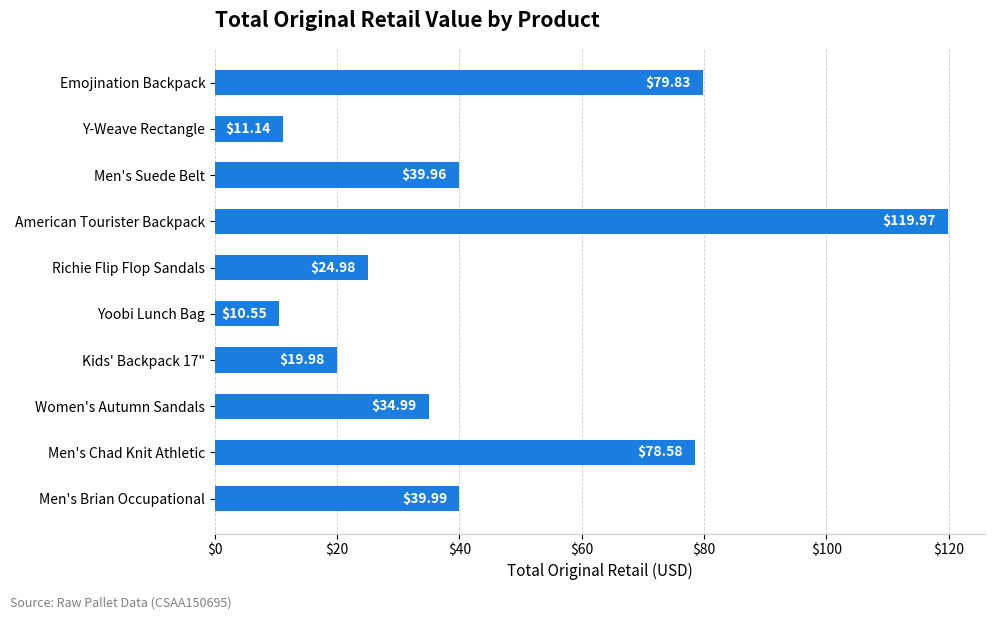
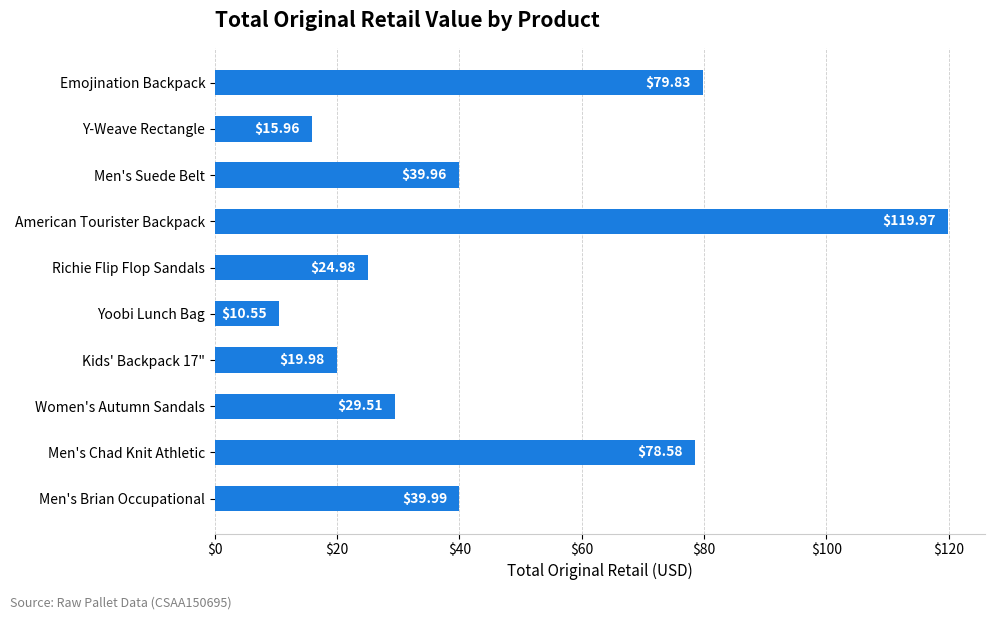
  {
    "Emojination Backpack": "$79.83",
-   "Y-Weave Rectangle": "$11.14",
+   "Y-Weave Rectangle": "$15.96",
    "Men's Suede Belt": "$39.96",
    "American Tourister Backpack": "$119.97",
    "Richie Flip Flop Sandals": "$24.98",
    "Yoobi Lunch Bag": "$10.55",
    "Kids' Backpack 17\"": "$19.98",
-   "Women's Autumn Sandals": "$34.99",
+   "Women's Autumn Sandals": "$29.51",
    "Men's Chad Knit Athletic": "$78.58",
    "Men's Brian Occupational": "$39.99"
  }
